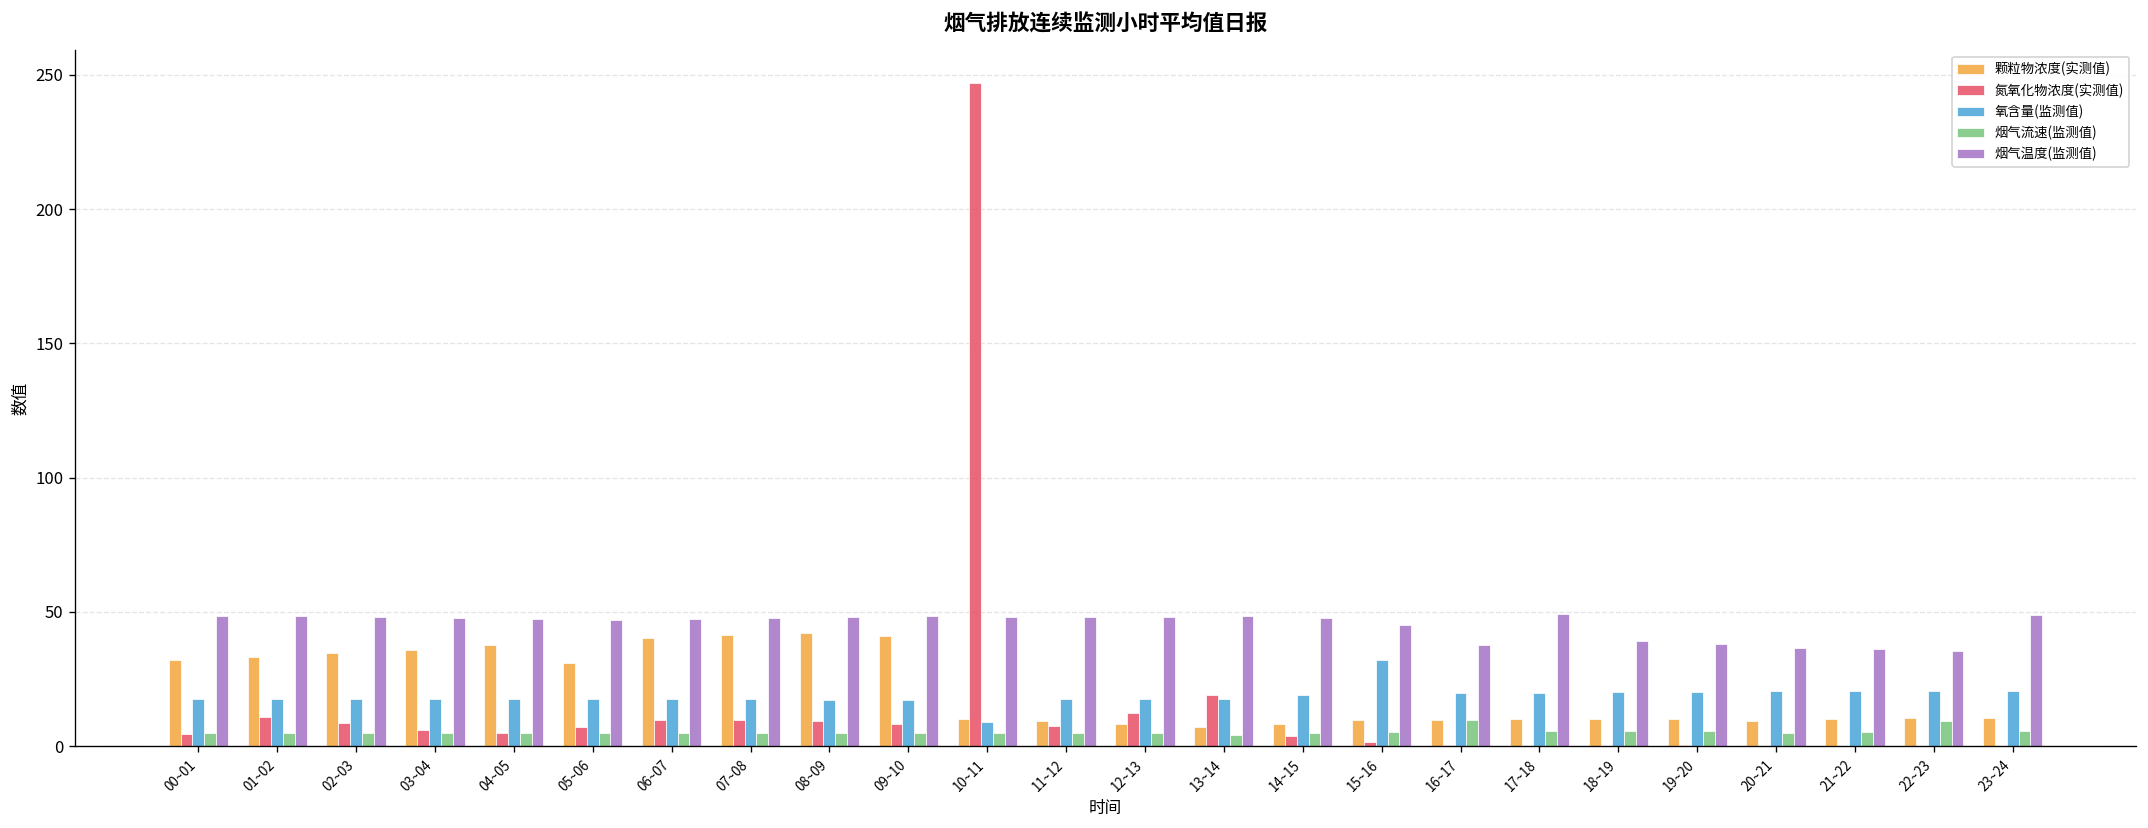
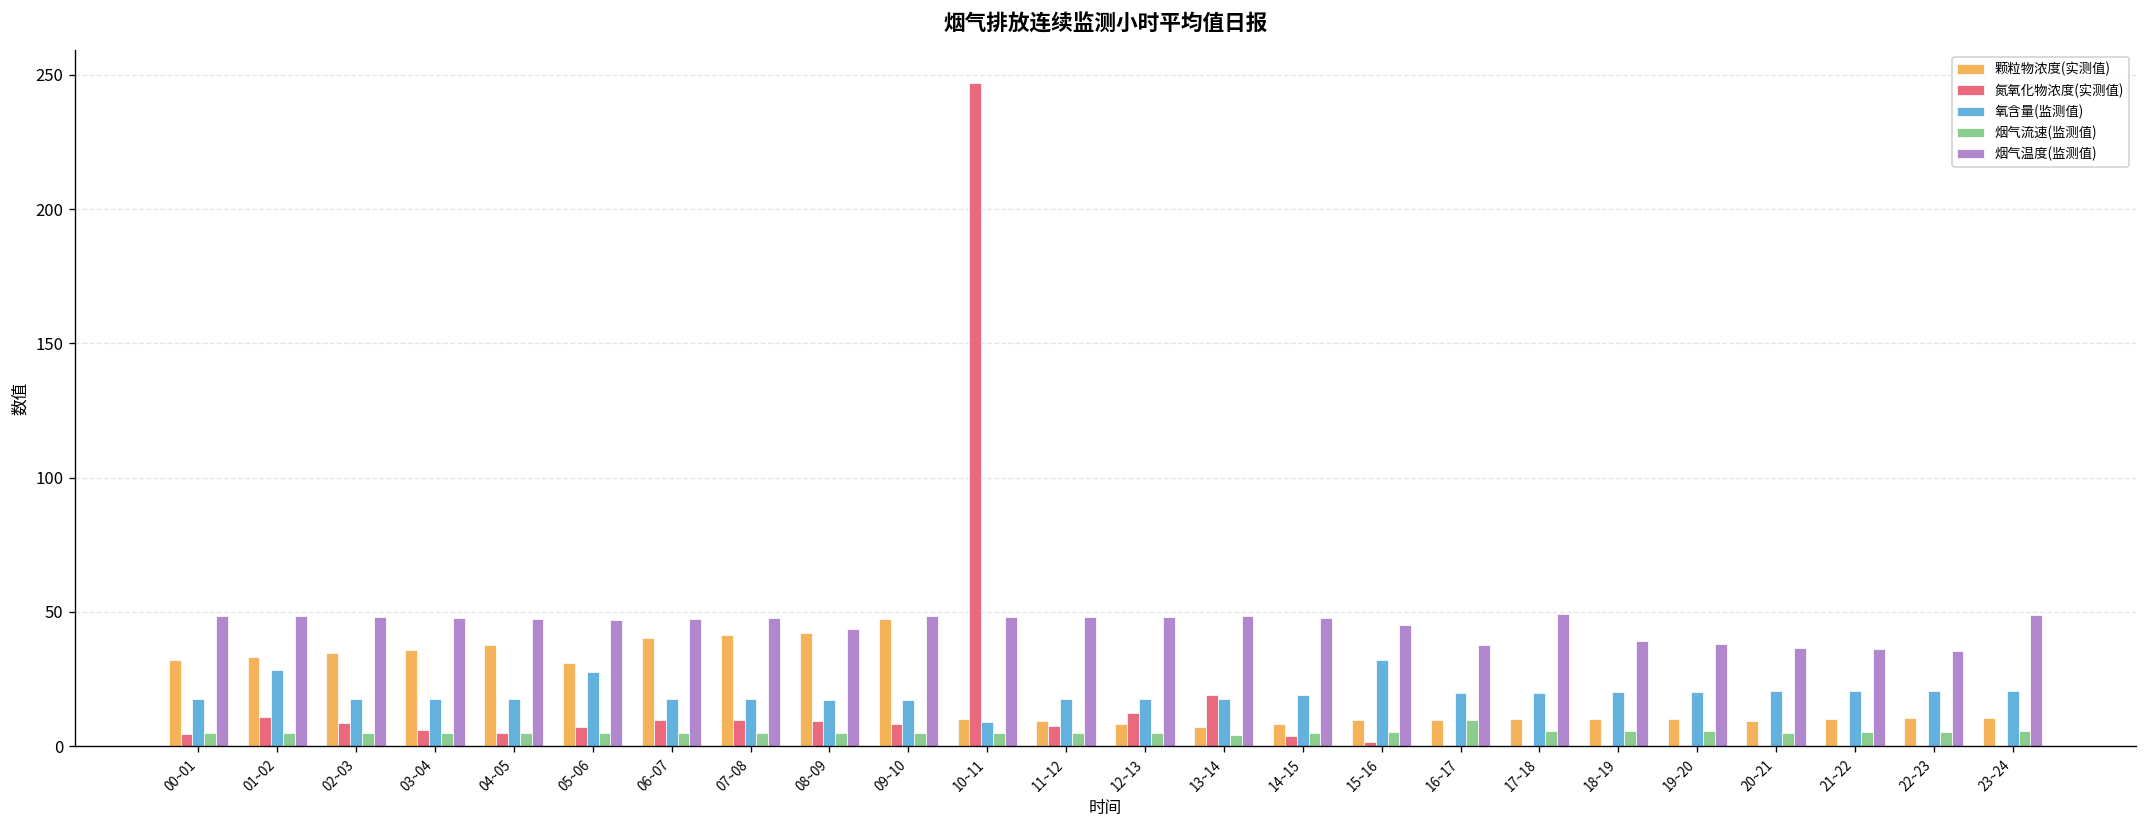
  {
    "颗粒物浓度(实测值)": {
      "00~01": 32,
      "01~02": 33,
      "02~03": 35,
      "03~04": 36,
      "04~05": 38,
      "05~06": 31,
      "06~07": 40,
      "07~08": 41,
      "08~09": 42,
-     "09~10": 41,
+     "09~10": 47,
      "10~11": 10,
      "11~12": 9,
      "12~13": 8,
      "13~14": 7,
      "14~15": 8,
      "15~16": 10,
      "16~17": 10,
      "17~18": 10,
      "18~19": 10,
      "19~20": 10,
      "20~21": 9,
      "21~22": 10,
      "22~23": 11,
      "23~24": 11
    },
    "氮氧化物浓度(实测值)": {
      "00~01": 5,
      "01~02": 11,
      "02~03": 8,
      "03~04": 6,
      "04~05": 5,
      "05~06": 7,
      "06~07": 10,
      "07~08": 10,
      "08~09": 9,
      "09~10": 8,
      "10~11": 247,
      "11~12": 8,
      "12~13": 12,
      "13~14": 19,
      "14~15": 4,
      "15~16": 1
    },
    "氧含量(监测值)": {
      "00~01": 18,
-     "01~02": 18,
+     "01~02": 28,
      "02~03": 18,
      "03~04": 17,
      "04~05": 18,
-     "05~06": 18,
+     "05~06": 28,
      "06~07": 18,
      "07~08": 17,
      "08~09": 17,
      "09~10": 17,
      "10~11": 9,
      "11~12": 18,
      "12~13": 18,
      "13~14": 18,
      "14~15": 19,
      "15~16": 32,
      "16~17": 20,
      "17~18": 20,
      "18~19": 20,
      "19~20": 20,
      "20~21": 20,
      "21~22": 20,
      "22~23": 20,
      "23~24": 21
    },
    "烟气流速(监测值)": {
      "00~01": 5,
      "01~02": 5,
      "02~03": 5,
      "03~04": 5,
      "04~05": 5,
      "05~06": 5,
      "06~07": 5,
      "07~08": 5,
      "08~09": 5,
      "09~10": 5,
      "10~11": 5,
      "11~12": 5,
      "12~13": 5,
      "13~14": 4,
      "14~15": 5,
      "15~16": 5,
      "16~17": 10,
      "17~18": 6,
      "18~19": 6,
      "19~20": 6,
      "20~21": 5,
      "21~22": 5,
-     "22~23": 9,
+     "22~23": 5,
      "23~24": 6
    },
    "烟气温度(监测值)": {
      "00~01": 48,
      "01~02": 48,
      "02~03": 48,
      "03~04": 48,
      "04~05": 47,
      "05~06": 47,
      "06~07": 47,
      "07~08": 48,
-     "08~09": 48,
+     "08~09": 44,
      "09~10": 48,
      "10~11": 48,
      "11~12": 48,
      "12~13": 48,
      "13~14": 48,
      "14~15": 48,
      "15~16": 45,
      "16~17": 38,
      "17~18": 49,
      "18~19": 39,
      "19~20": 38,
      "20~21": 36,
      "21~22": 36,
      "22~23": 35,
      "23~24": 49
    }
  }
